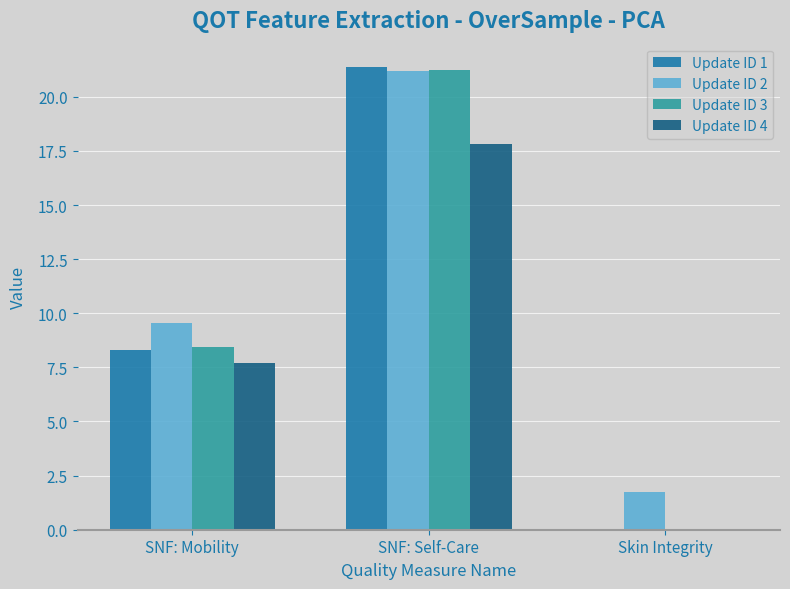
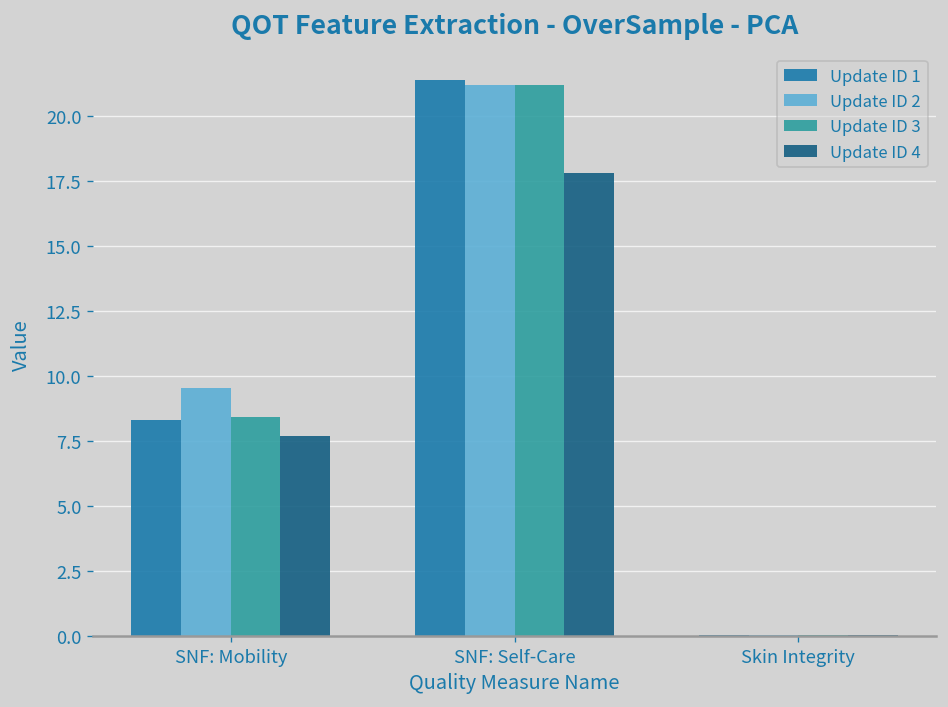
  {
    "Update ID 2": {
      "SNF: Mobility": 9.6,
      "SNF: Self-Care": 21.2,
-     "Skin Integrity": 1.8
+     "Skin Integrity": 0.0
    }
  }
